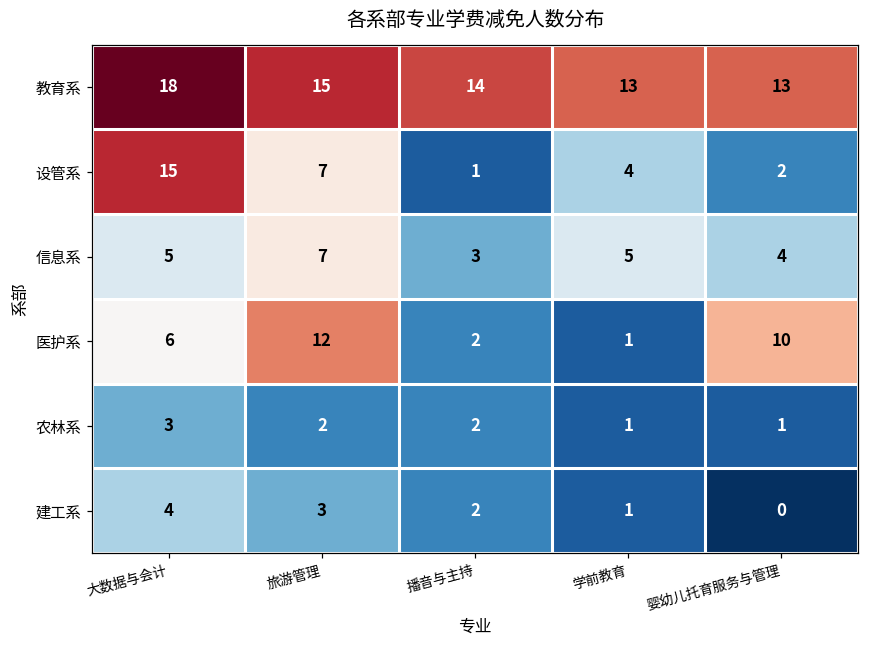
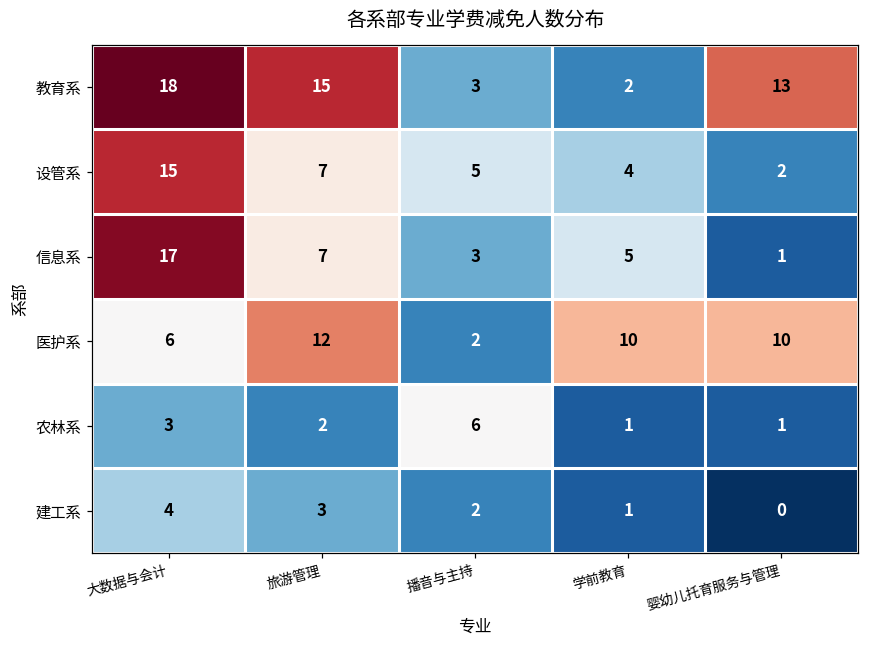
  {
    "教育系": {
      "大数据与会计": 18,
      "旅游管理": 15,
-     "播音与主持": 14,
-     "学前教育": 13,
+     "播音与主持": 3,
+     "学前教育": 2,
      "婴幼儿托育服务与管理": 13
    },
    "设管系": {
      "大数据与会计": 15,
      "旅游管理": 7,
-     "播音与主持": 1,
+     "播音与主持": 5,
      "学前教育": 4,
      "婴幼儿托育服务与管理": 2
    },
    "信息系": {
-     "大数据与会计": 5,
+     "大数据与会计": 17,
      "旅游管理": 7,
      "播音与主持": 3,
      "学前教育": 5,
-     "婴幼儿托育服务与管理": 4
+     "婴幼儿托育服务与管理": 1
    },
    "医护系": {
      "大数据与会计": 6,
      "旅游管理": 12,
      "播音与主持": 2,
-     "学前教育": 1,
+     "学前教育": 10,
      "婴幼儿托育服务与管理": 10
    },
    "农林系": {
      "大数据与会计": 3,
      "旅游管理": 2,
-     "播音与主持": 2,
+     "播音与主持": 6,
      "学前教育": 1,
      "婴幼儿托育服务与管理": 1
    },
    "建工系": {
      "大数据与会计": 4,
      "旅游管理": 3,
      "播音与主持": 2,
      "学前教育": 1,
      "婴幼儿托育服务与管理": 0
    }
  }
